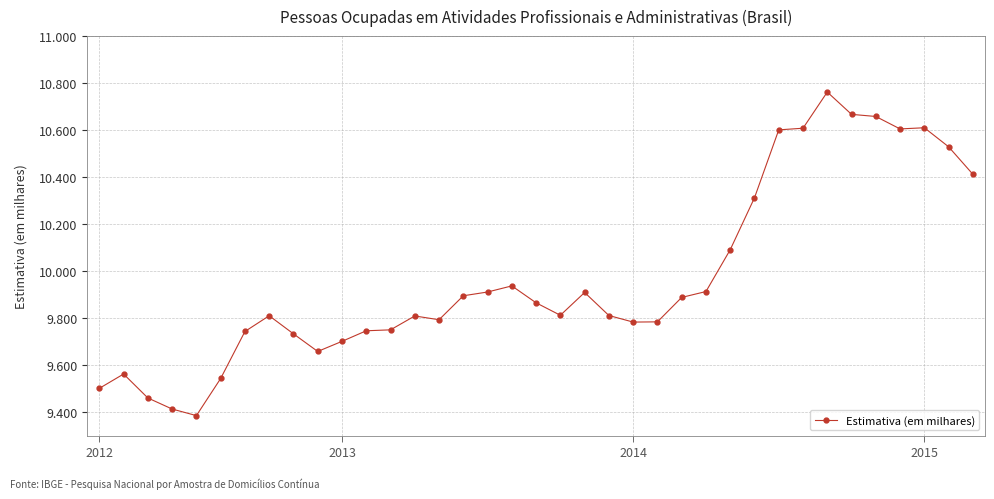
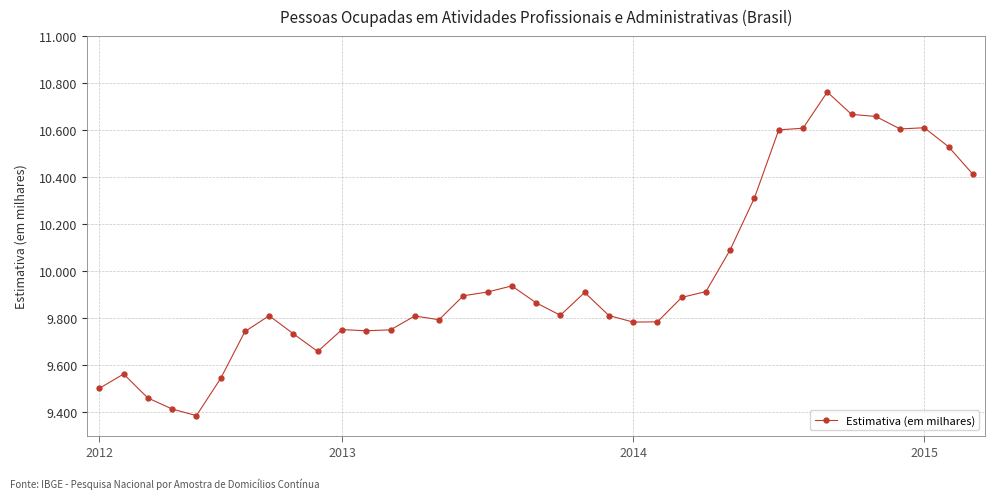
  {
    "2012": 9.50,
-   "2013": 9.70,
+   "2013": 9.75,
    "2014": 9.78,
    "2015": 10.61
  }
